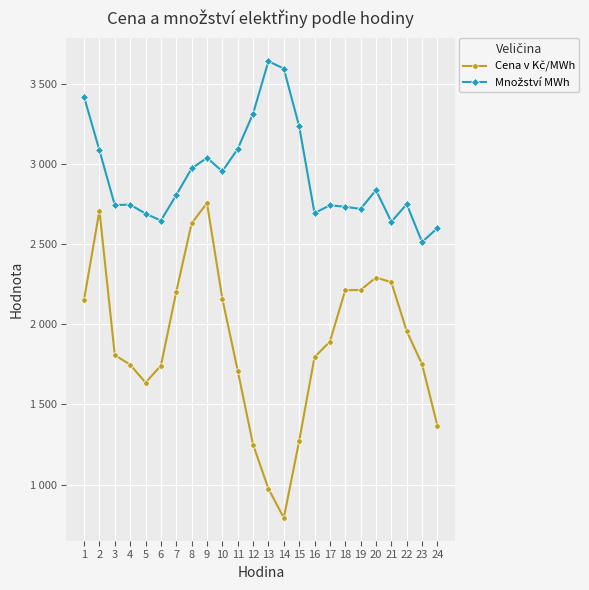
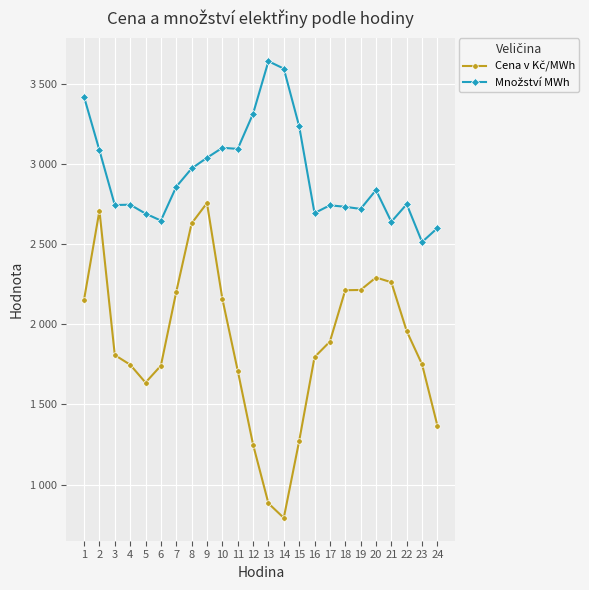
  {
    "Cena v Kč/MWh": {
      "1": 2160,
      "2": 2710,
      "3": 1810,
      "4": 1750,
      "5": 1640,
      "6": 1740,
      "7": 2200,
      "8": 2630,
      "9": 2760,
      "10": 2160,
      "11": 1710,
      "12": 1250,
-     "13": 970,
+     "13": 880,
      "14": 790,
      "15": 1270,
      "16": 1800,
      "17": 1890,
      "18": 2210,
      "19": 2220,
      "20": 2290,
      "21": 2260,
      "22": 1960,
      "23": 1750,
      "24": 1370
    },
    "Množství MWh": {
      "1": 3420,
      "2": 3090,
      "3": 2750,
      "4": 2750,
      "5": 2690,
      "6": 2650,
-     "7": 2810,
+     "7": 2860,
      "8": 2970,
      "9": 3040,
-     "10": 2960,
+     "10": 3100,
      "11": 3100,
      "12": 3320,
      "13": 3640,
      "14": 3600,
      "15": 3240,
      "16": 2700,
      "17": 2740,
      "18": 2730,
      "19": 2720,
      "20": 2840,
      "21": 2640,
      "22": 2750,
      "23": 2510,
      "24": 2600
    }
  }
